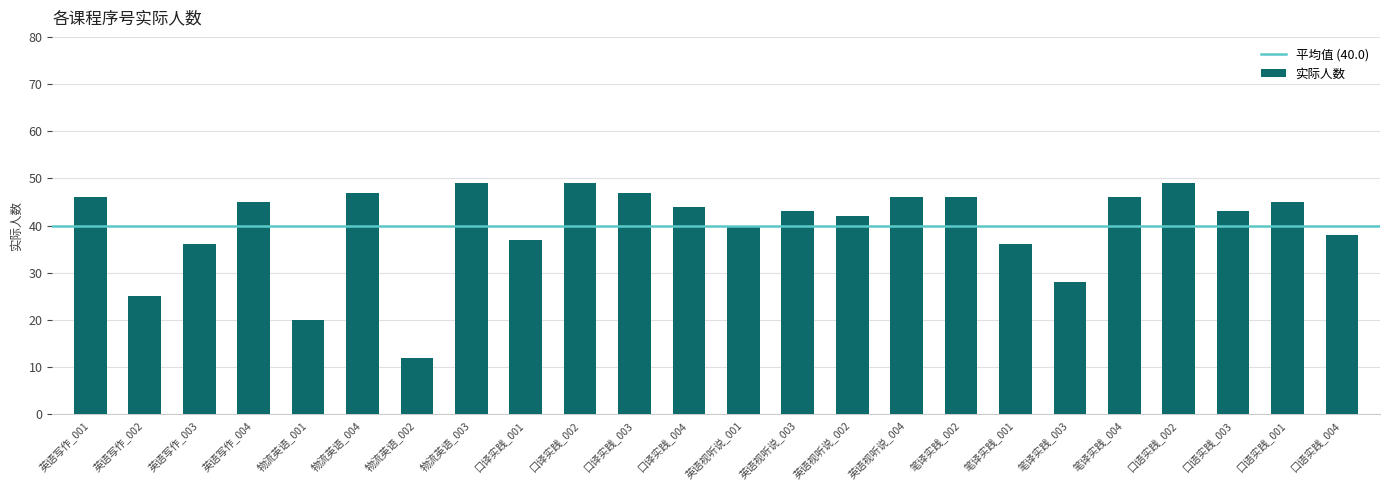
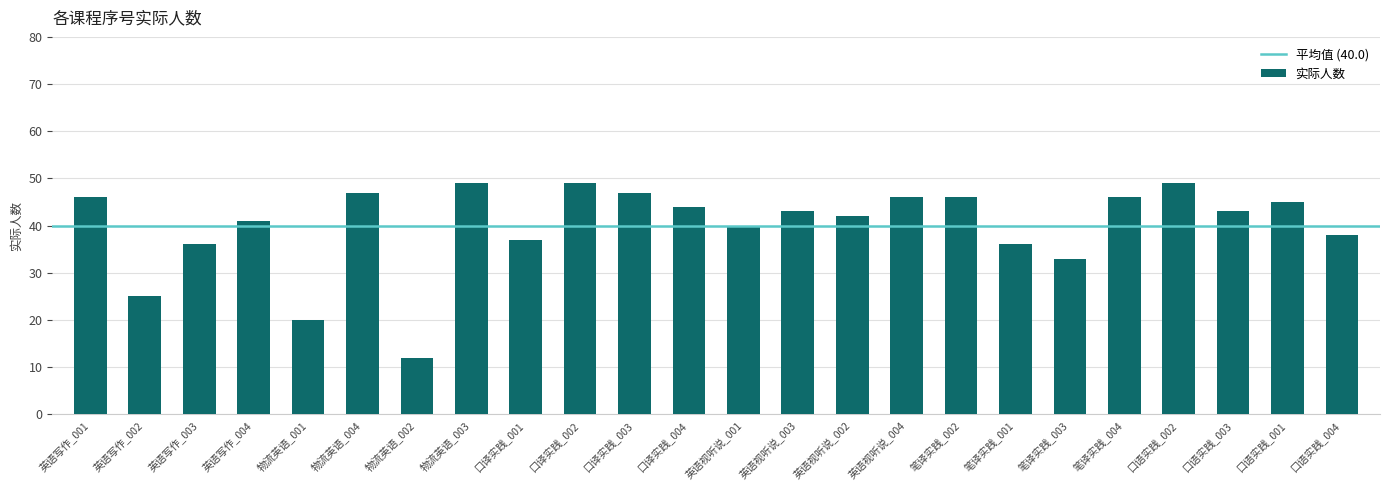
  {
    "英语写作_001": 46,
    "英语写作_002": 25,
    "英语写作_003": 36,
-   "英语写作_004": 45,
+   "英语写作_004": 41,
    "物流英语_001": 20,
    "物流英语_004": 47,
    "物流英语_002": 12,
    "物流英语_003": 49,
    "口译实践_001": 37,
    "口译实践_002": 49,
    "口译实践_003": 47,
    "口译实践_004": 44,
    "英语视听说_001": 40,
    "英语视听说_003": 43,
    "英语视听说_002": 42,
    "英语视听说_004": 46,
    "笔译实践_002": 46,
    "笔译实践_001": 36,
-   "笔译实践_003": 28,
+   "笔译实践_003": 33,
    "笔译实践_004": 46,
    "口语实践_002": 49,
    "口语实践_003": 43,
    "口语实践_001": 45,
    "口语实践_004": 38
  }
